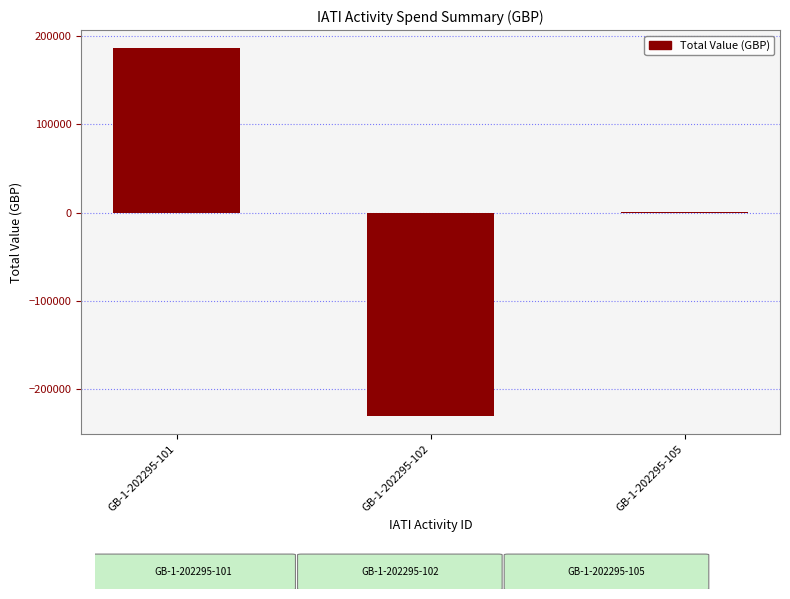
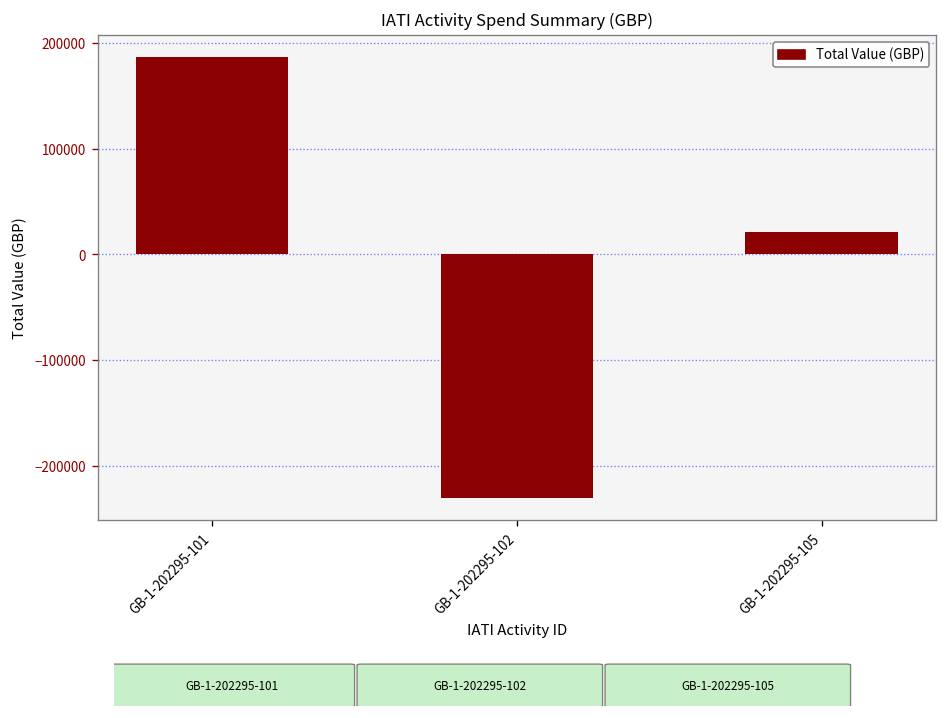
  {
    "GB-1-202295-101": 190000,
    "GB-1-202295-102": -230000,
-   "GB-1-202295-105": 0
+   "GB-1-202295-105": 20000
  }
